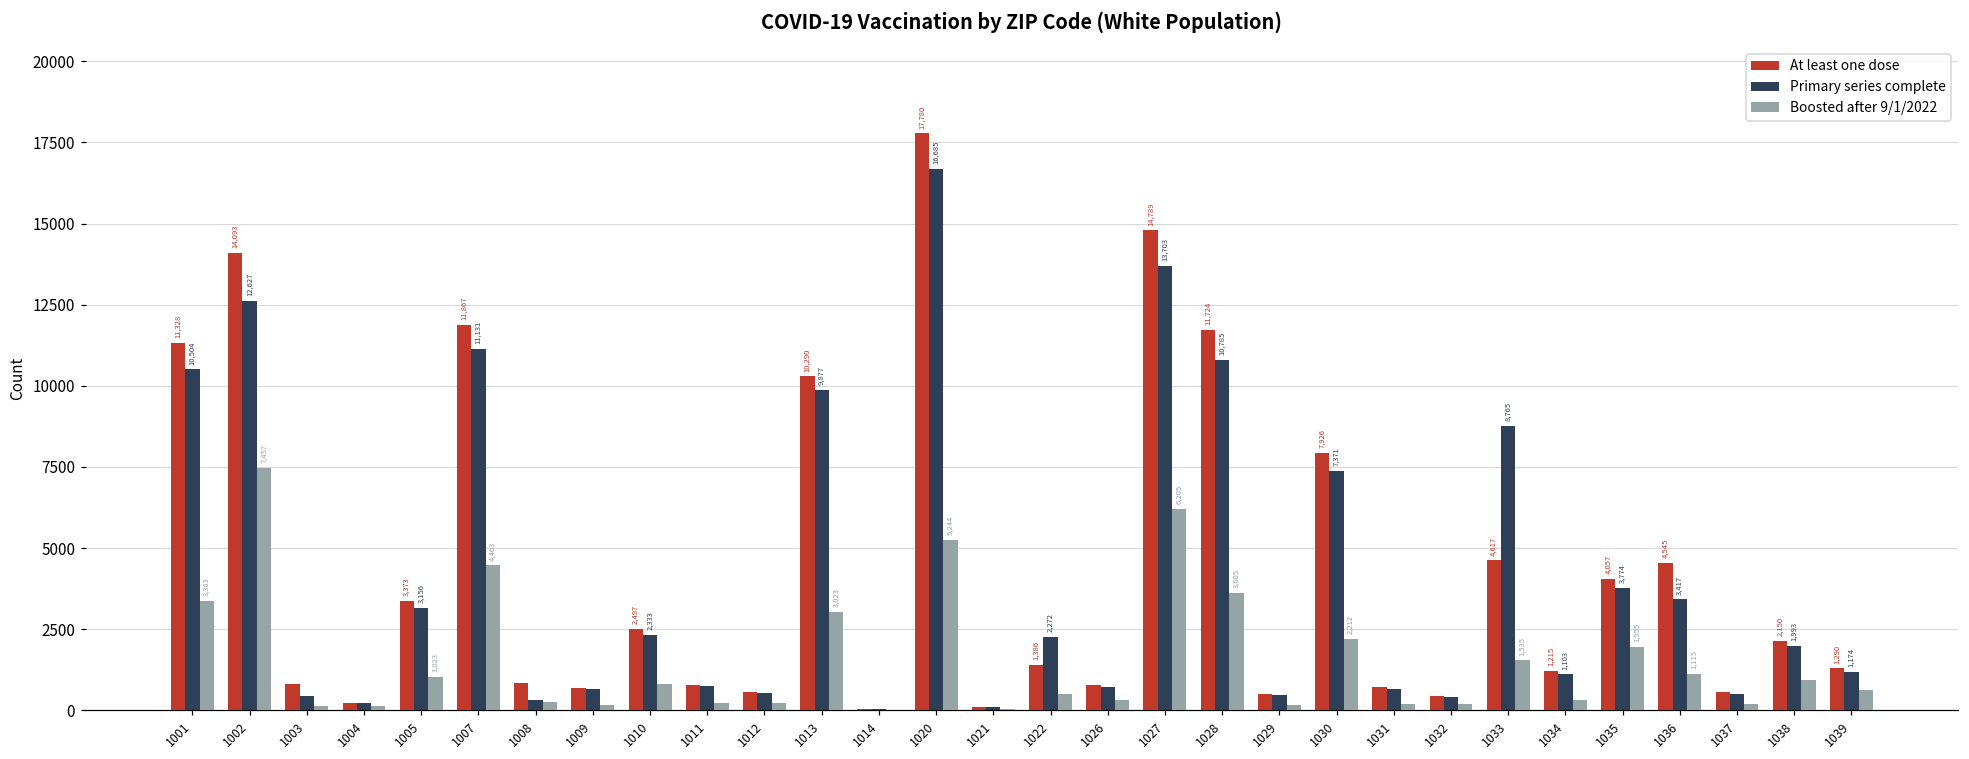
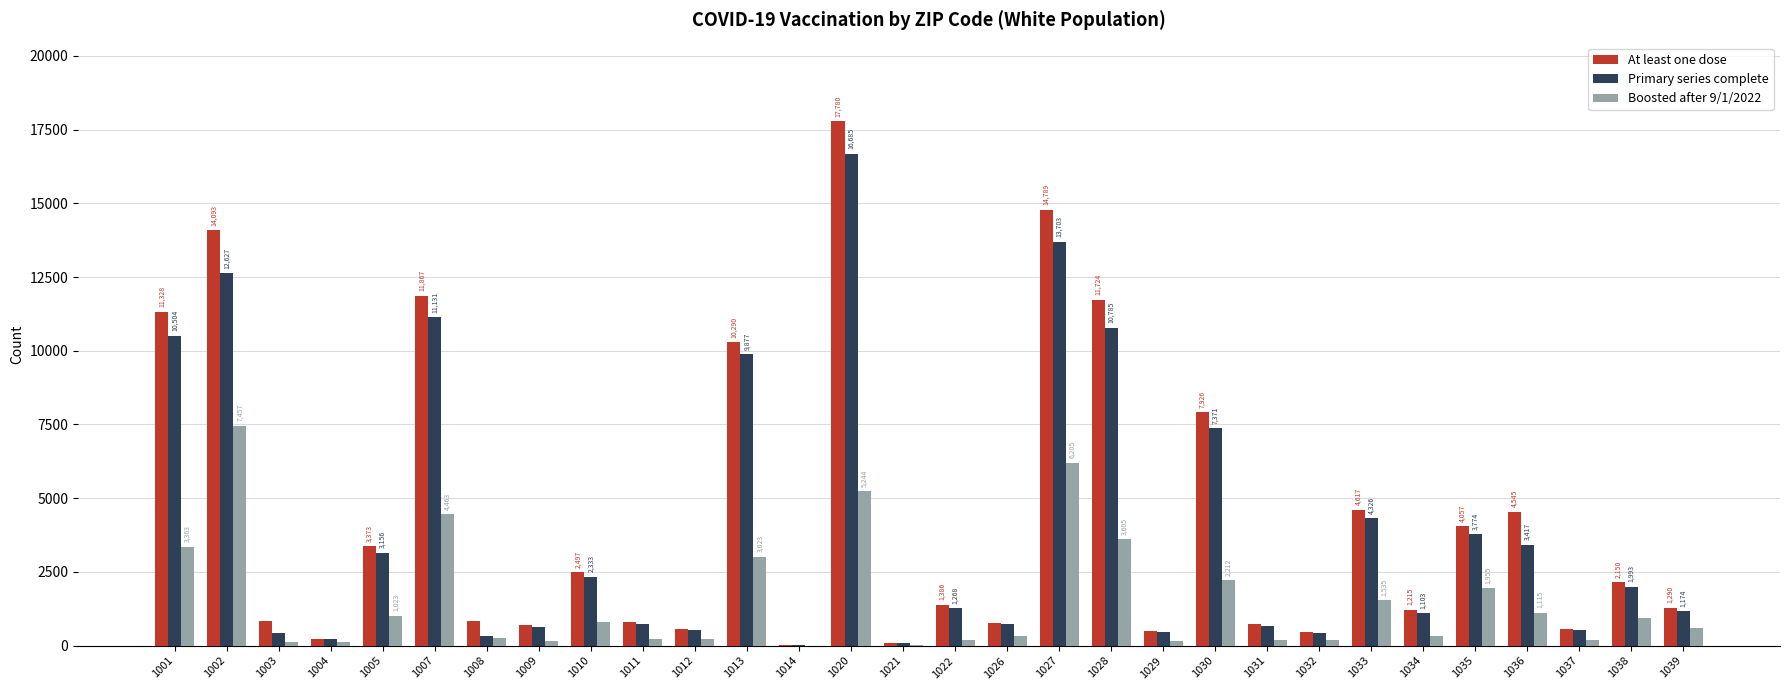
  {
    "At least one dose": {
      "1001": "11,328",
      "1002": "14,093",
      "1005": "3,373",
      "1007": "11,867",
      "1010": "2,497",
      "1013": "10,290",
      "1020": "17,780",
      "1022": "1,386",
      "1027": "14,789",
      "1028": "11,724",
      "1030": "7,926",
      "1033": "4,617",
      "1034": "1,215",
      "1035": "4,057",
      "1036": "4,545",
      "1038": "2,150",
      "1039": "1,290"
    },
    "Primary series complete": {
      "1001": "10,504",
      "1002": "12,627",
      "1005": "3,156",
      "1007": "11,131",
      "1010": "2,333",
      "1013": "9,877",
      "1020": "16,685",
-     "1022": "2,272",
+     "1022": "1,268",
      "1027": "13,703",
      "1028": "10,785",
      "1030": "7,371",
-     "1033": "8,765",
+     "1033": "4,326",
      "1034": "1,103",
      "1035": "3,774",
      "1036": "3,417",
      "1038": "1,993",
      "1039": "1,174"
    },
    "Boosted after 9/1/2022": {
      "1003": "100",
      "1004": "100",
      "1008": "300",
      "1009": "200",
      "1010": "800",
      "1011": "200",
      "1012": "200",
      "1014": "0",
-     "1022": "500",
+     "1022": "200",
      "1026": "300",
      "1029": "200",
      "1031": "200",
      "1032": "200",
      "1034": "300",
      "1037": "200",
      "1038": "900",
      "1039": "600"
    }
  }
